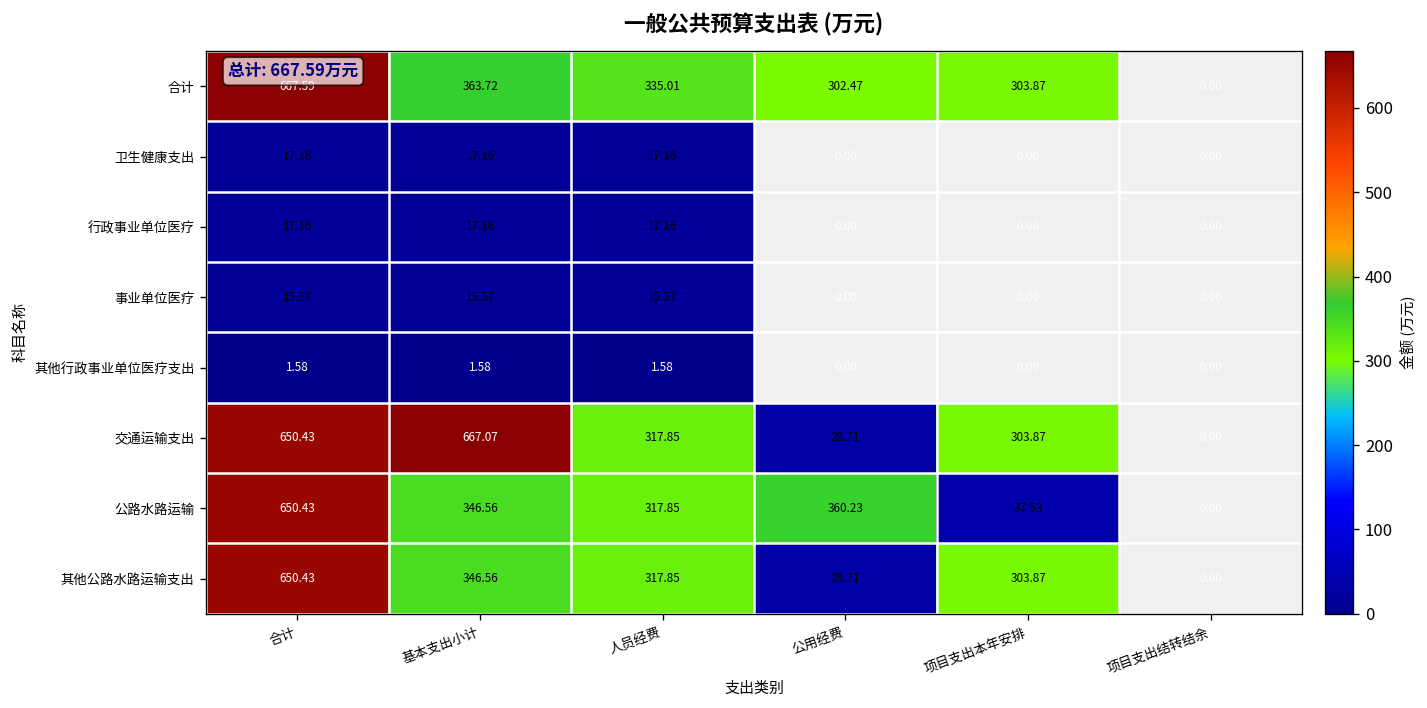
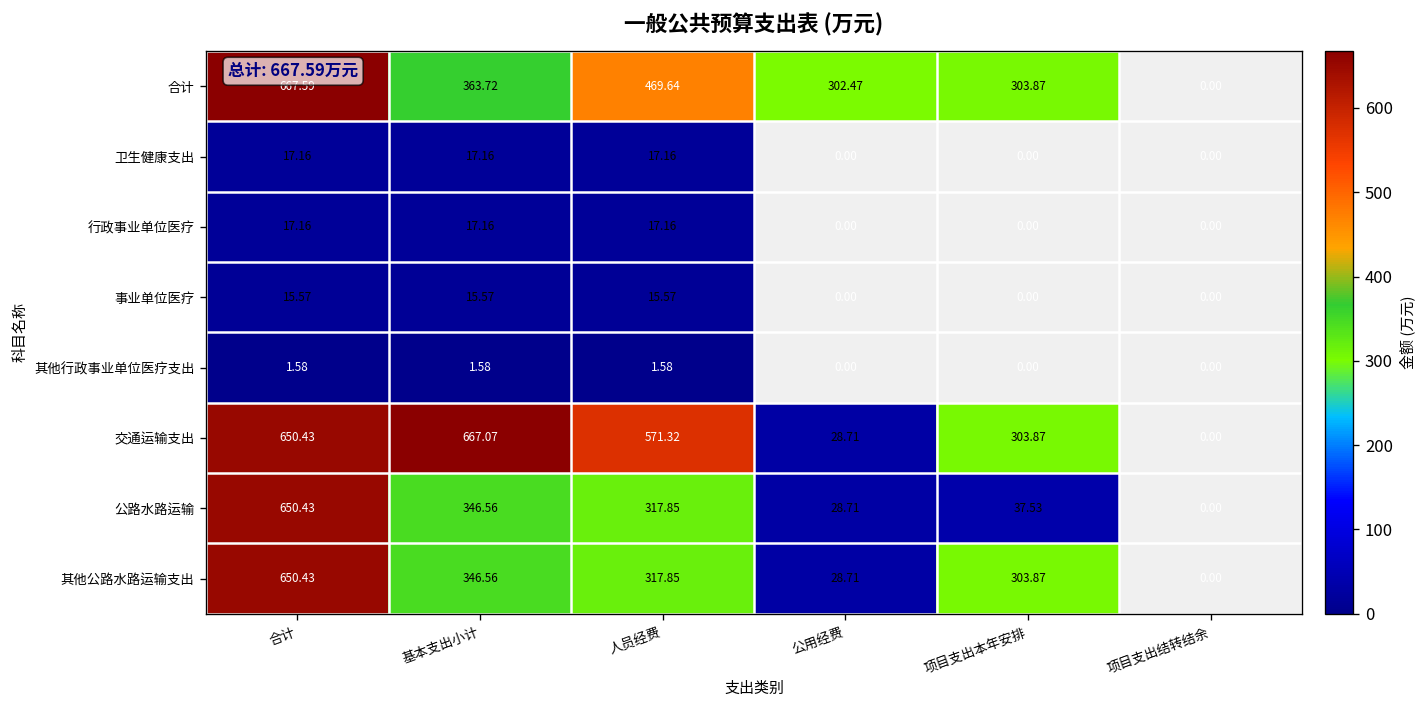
  {
    "合计": {
      "基本支出小计": 363.72,
-     "人员经费": 335.01,
+     "人员经费": 469.64,
      "公用经费": 302.47,
      "项目支出本年安排": 303.87
    },
    "卫生健康支出": {
      "合计": 17.16,
      "基本支出小计": 17.16,
      "人员经费": 17.16
    },
    "行政事业单位医疗": {
      "合计": 17.16,
      "基本支出小计": 17.16,
      "人员经费": 17.16
    },
    "事业单位医疗": {
      "合计": 15.57,
      "基本支出小计": 15.57,
      "人员经费": 15.57
    },
    "其他行政事业单位医疗支出": {
      "合计": 1.58,
      "基本支出小计": 1.58,
      "人员经费": 1.58
    },
    "交通运输支出": {
      "合计": 650.43,
      "基本支出小计": 667.07,
-     "人员经费": 317.85,
+     "人员经费": 571.32,
      "公用经费": 28.71,
      "项目支出本年安排": 303.87
    },
    "公路水路运输": {
      "合计": 650.43,
      "基本支出小计": 346.56,
      "人员经费": 317.85,
-     "公用经费": 360.23,
+     "公用经费": 28.71,
      "项目支出本年安排": 37.53
    },
    "其他公路水路运输支出": {
      "合计": 650.43,
      "基本支出小计": 346.56,
      "人员经费": 317.85,
      "公用经费": 28.71,
      "项目支出本年安排": 303.87
    }
  }
